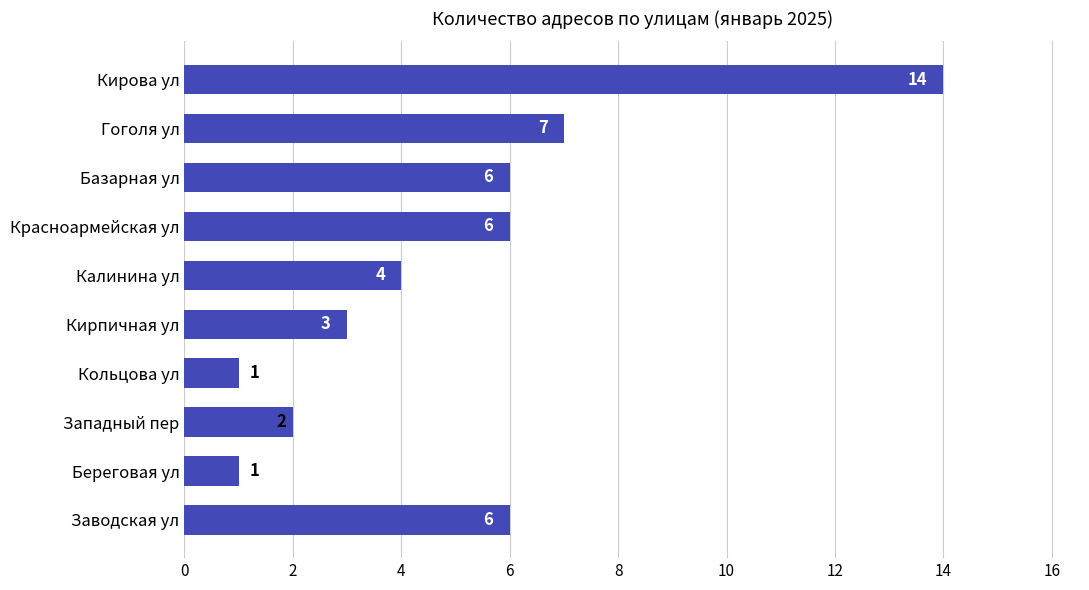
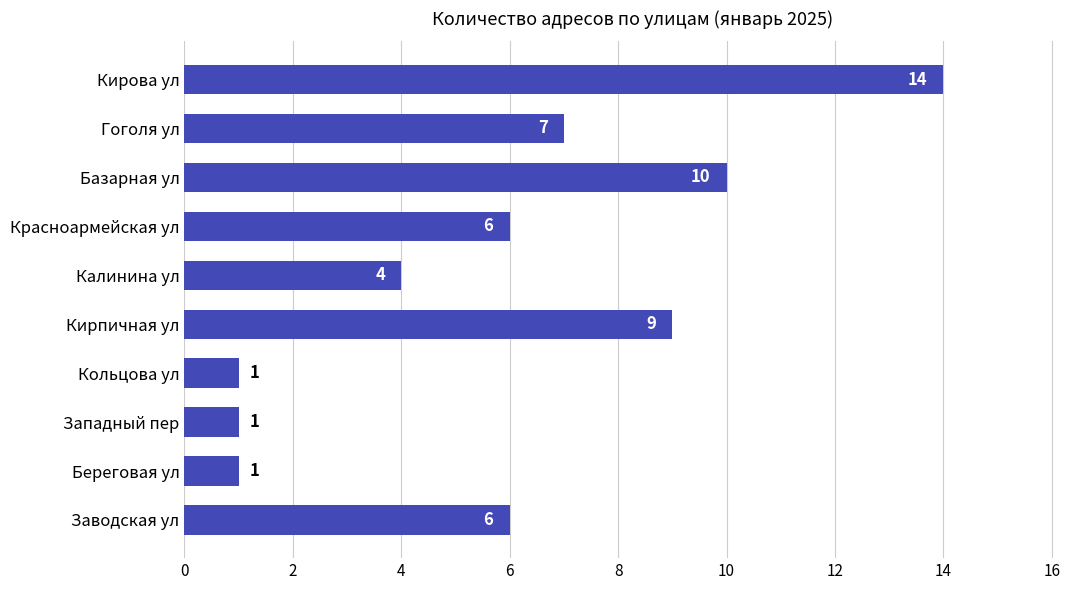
  {
    "Кирова ул": 14,
    "Гоголя ул": 7,
-   "Базарная ул": 6,
+   "Базарная ул": 10,
    "Красноармейская ул": 6,
    "Калинина ул": 4,
-   "Кирпичная ул": 3,
+   "Кирпичная ул": 9,
    "Кольцова ул": 1,
-   "Западный пер": 2,
+   "Западный пер": 1,
    "Береговая ул": 1,
    "Заводская ул": 6
  }
